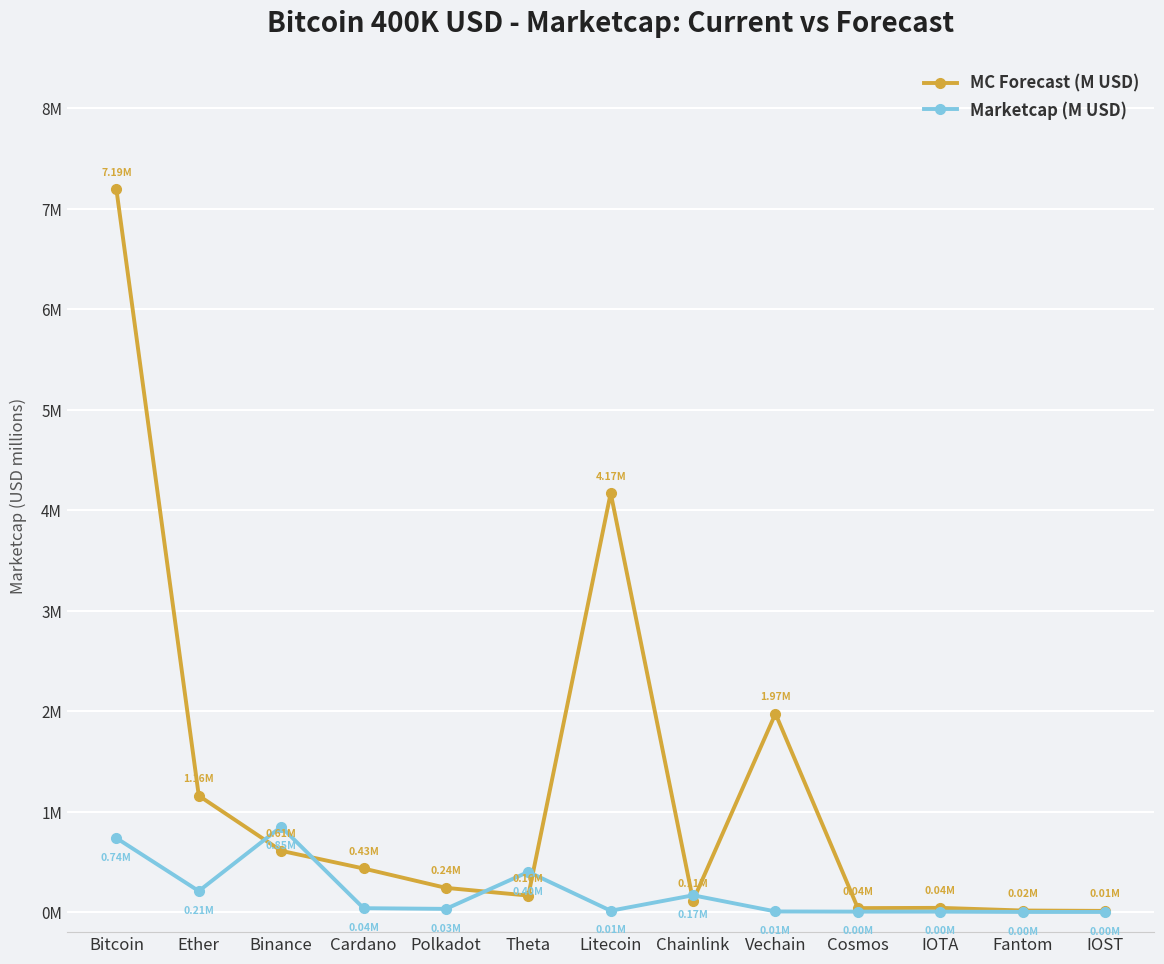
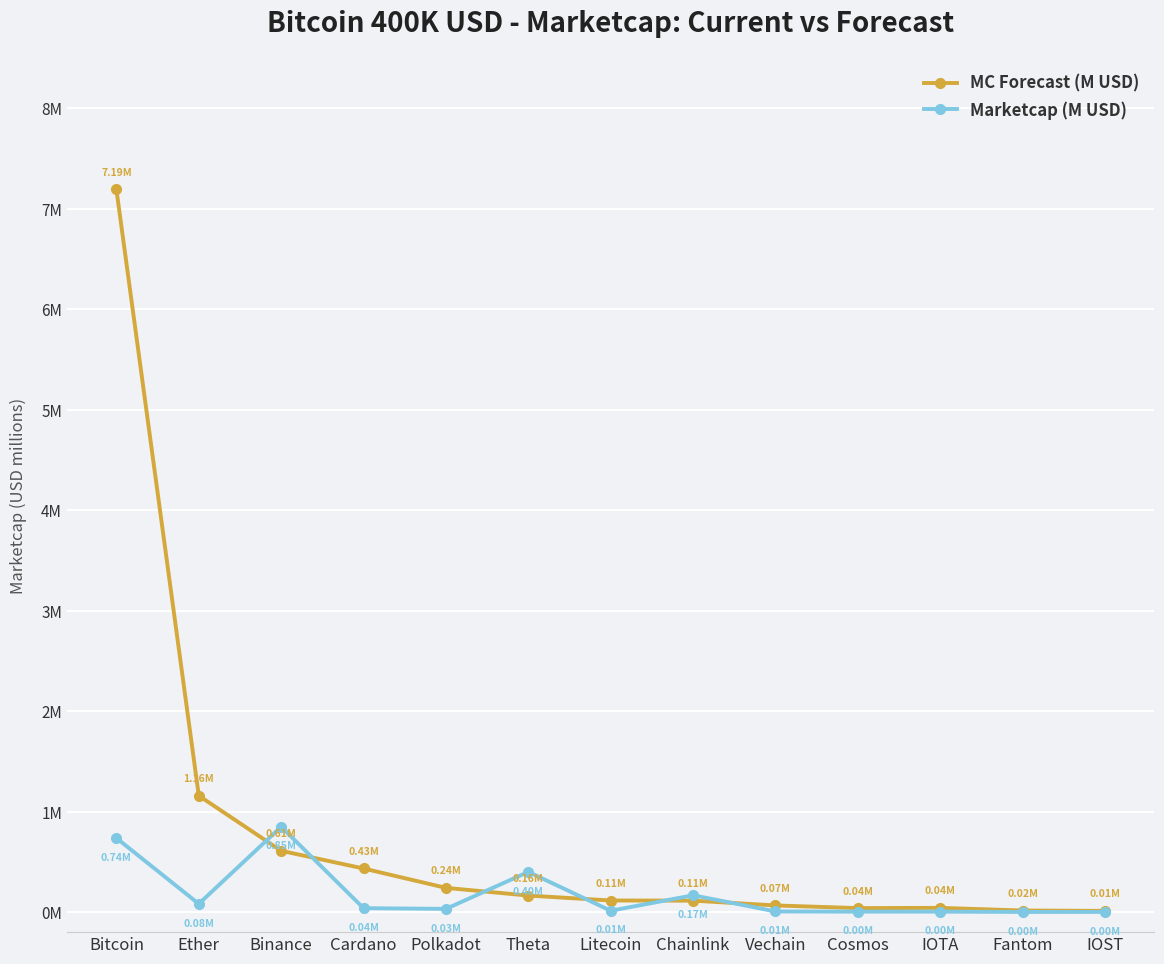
  {
    "MC Forecast (M USD)": {
      "Bitcoin": "7.19M",
      "Ether": "1.16M",
      "Binance": "0.61M",
      "Cardano": "0.43M",
      "Polkadot": "0.24M",
-     "Litecoin": "4.17M",
+     "Litecoin": "0.11M",
      "Chainlink": "0.11M",
-     "Vechain": "1.97M",
+     "Vechain": "0.07M",
      "Cosmos": "0.04M",
      "IOTA": "0.04M"
    },
    "Marketcap (M USD)": {
      "Bitcoin": "0.74M",
-     "Ether": "0.21M",
+     "Ether": "0.08M",
      "Cardano": "0.04M",
      "Polkadot": "0.03M",
      "Litecoin": "0.01M",
      "Chainlink": "0.17M",
      "Vechain": "0.01M"
    }
  }
